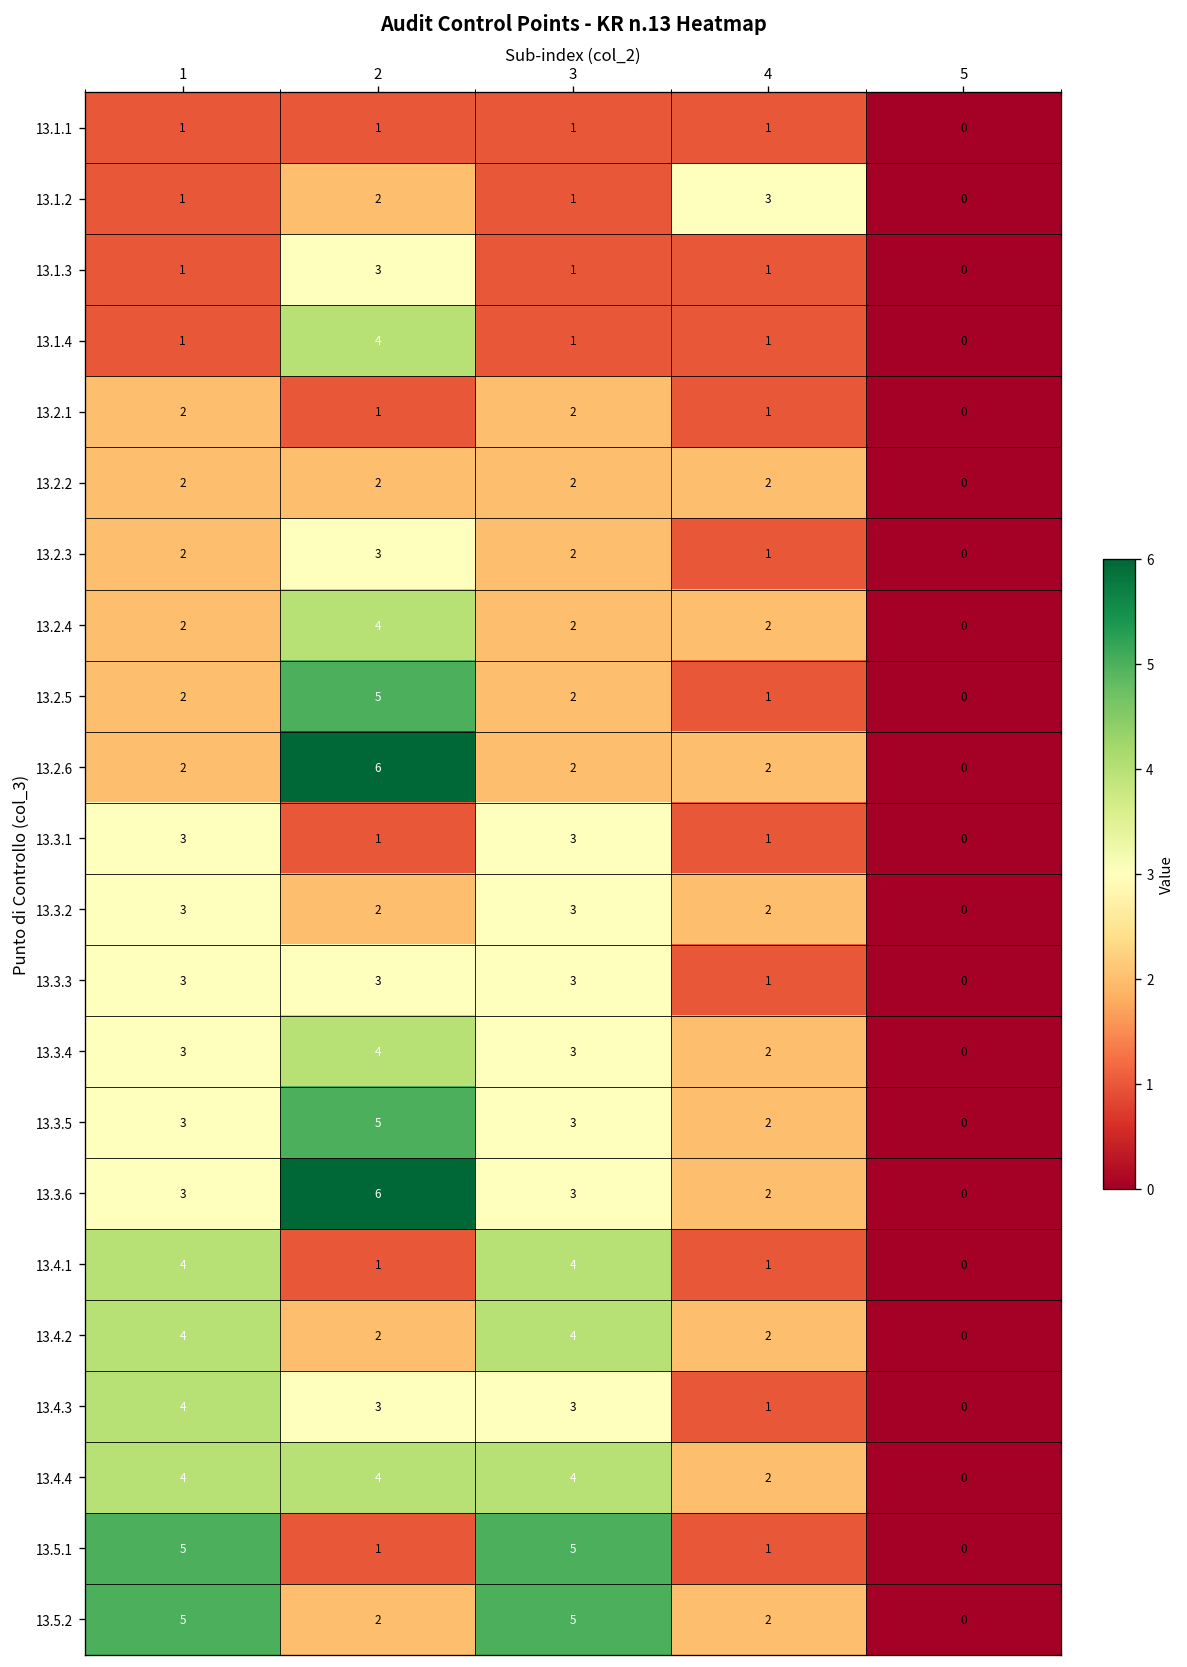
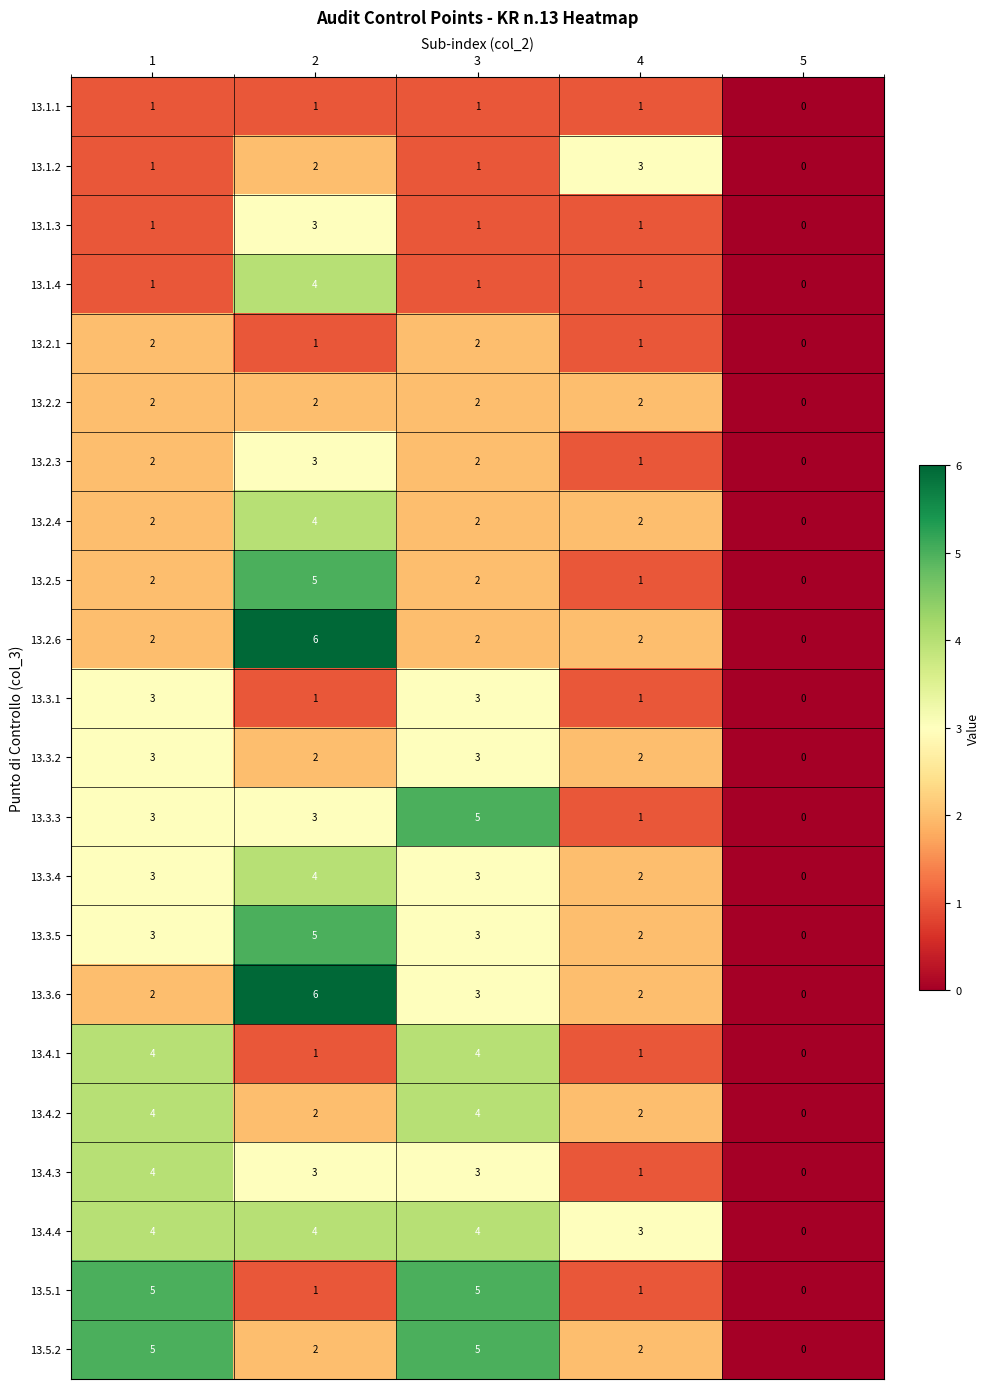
  {
    "13.1.1": {
      "1": 1,
      "2": 1,
      "3": 1,
      "4": 1,
      "5": 0
    },
    "13.1.2": {
      "1": 1,
      "2": 2,
      "3": 1,
      "4": 3,
      "5": 0
    },
    "13.1.3": {
      "1": 1,
      "2": 3,
      "3": 1,
      "4": 1,
      "5": 0
    },
    "13.1.4": {
      "1": 1,
      "2": 4,
      "3": 1,
      "4": 1,
      "5": 0
    },
    "13.2.1": {
      "1": 2,
      "2": 1,
      "3": 2,
      "4": 1,
      "5": 0
    },
    "13.2.2": {
      "1": 2,
      "2": 2,
      "3": 2,
      "4": 2,
      "5": 0
    },
    "13.2.3": {
      "1": 2,
      "2": 3,
      "3": 2,
      "4": 1,
      "5": 0
    },
    "13.2.4": {
      "1": 2,
      "2": 4,
      "3": 2,
      "4": 2,
      "5": 0
    },
    "13.2.5": {
      "1": 2,
      "2": 5,
      "3": 2,
      "4": 1,
      "5": 0
    },
    "13.2.6": {
      "1": 2,
      "2": 6,
      "3": 2,
      "4": 2,
      "5": 0
    },
    "13.3.1": {
      "1": 3,
      "2": 1,
      "3": 3,
      "4": 1,
      "5": 0
    },
    "13.3.2": {
      "1": 3,
      "2": 2,
      "3": 3,
      "4": 2,
      "5": 0
    },
    "13.3.3": {
      "1": 3,
      "2": 3,
-     "3": 3,
+     "3": 5,
      "4": 1,
      "5": 0
    },
    "13.3.4": {
      "1": 3,
      "2": 4,
      "3": 3,
      "4": 2,
      "5": 0
    },
    "13.3.5": {
      "1": 3,
      "2": 5,
      "3": 3,
      "4": 2,
      "5": 0
    },
    "13.3.6": {
-     "1": 3,
+     "1": 2,
      "2": 6,
      "3": 3,
      "4": 2,
      "5": 0
    },
    "13.4.1": {
      "1": 4,
      "2": 1,
      "3": 4,
      "4": 1,
      "5": 0
    },
    "13.4.2": {
      "1": 4,
      "2": 2,
      "3": 4,
      "4": 2,
      "5": 0
    },
    "13.4.3": {
      "1": 4,
      "2": 3,
      "3": 3,
      "4": 1,
      "5": 0
    },
    "13.4.4": {
      "1": 4,
      "2": 4,
      "3": 4,
-     "4": 2,
+     "4": 3,
      "5": 0
    },
    "13.5.1": {
      "1": 5,
      "2": 1,
      "3": 5,
      "4": 1,
      "5": 0
    },
    "13.5.2": {
      "1": 5,
      "2": 2,
      "3": 5,
      "4": 2,
      "5": 0
    }
  }
